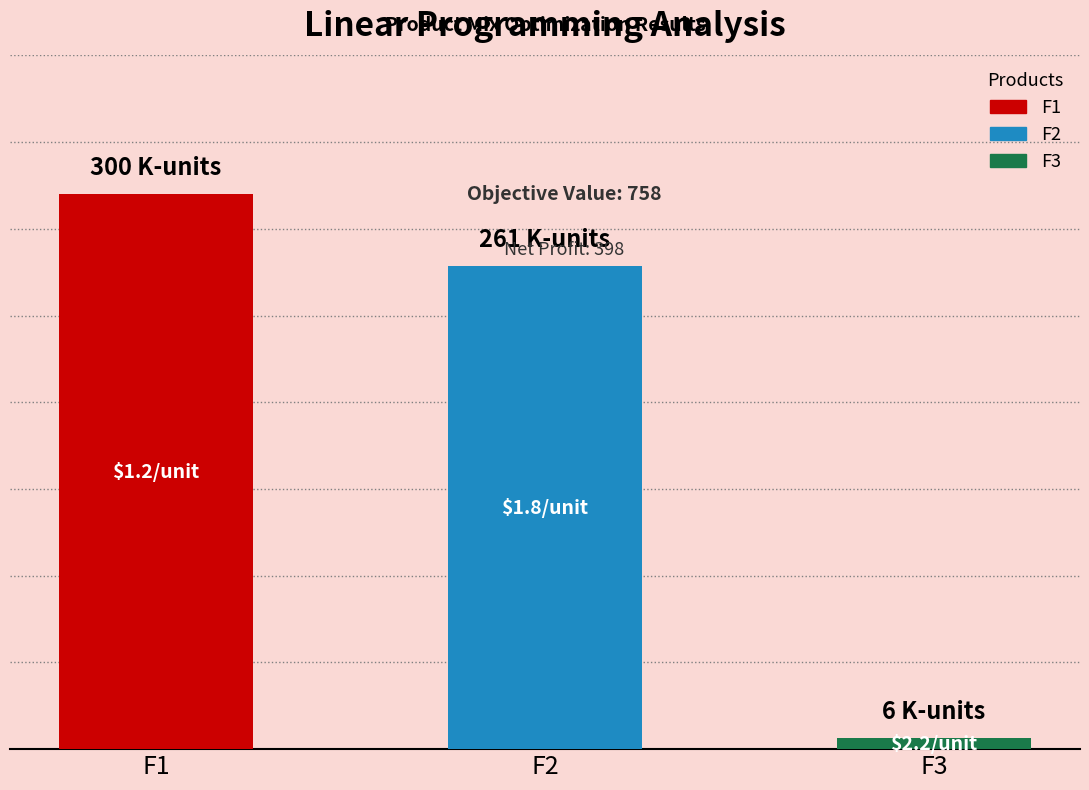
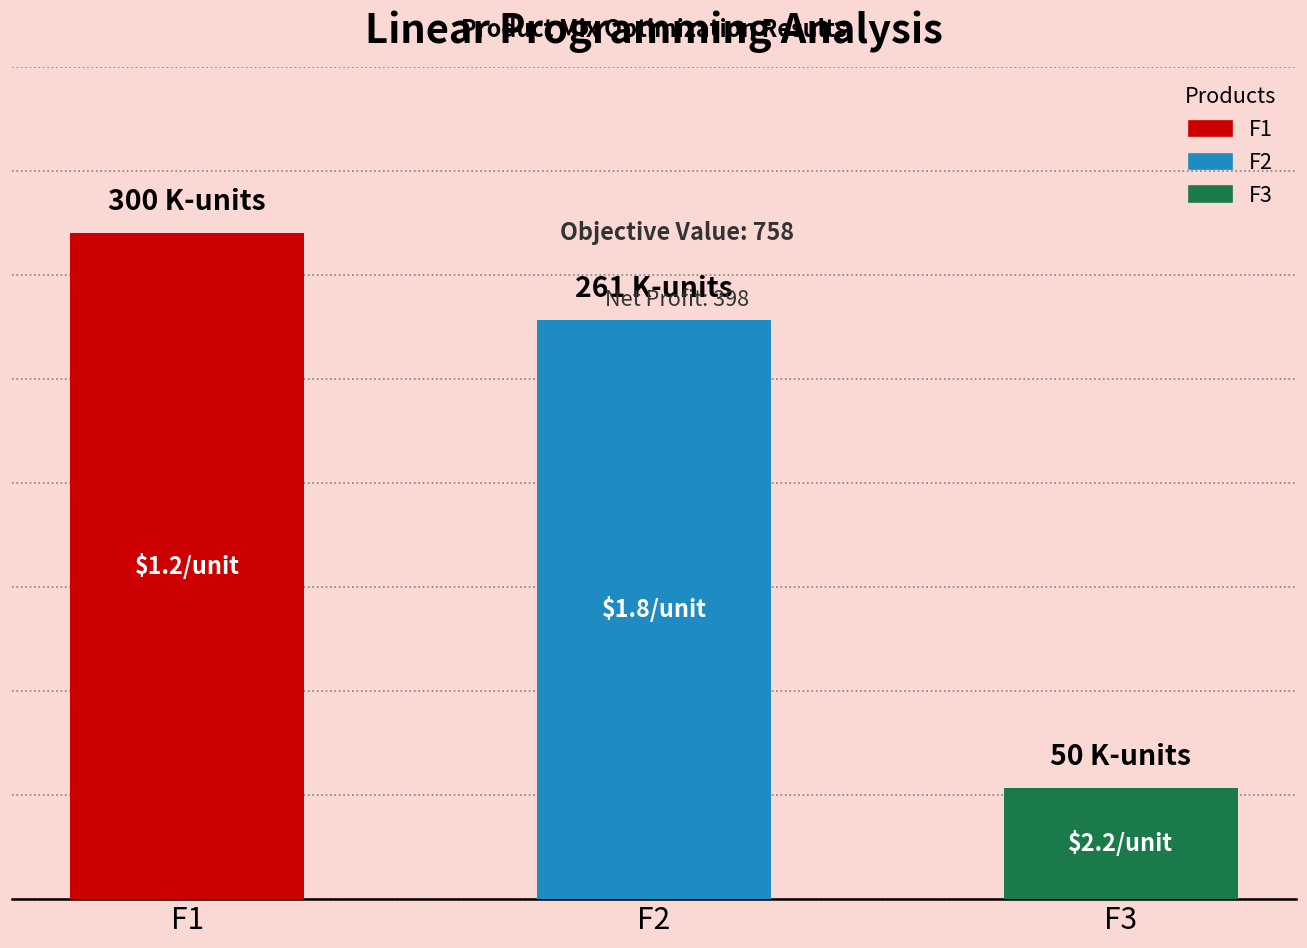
  {
    "F1": 300,
-   "F3": 6
+   "F3": 50
  }
